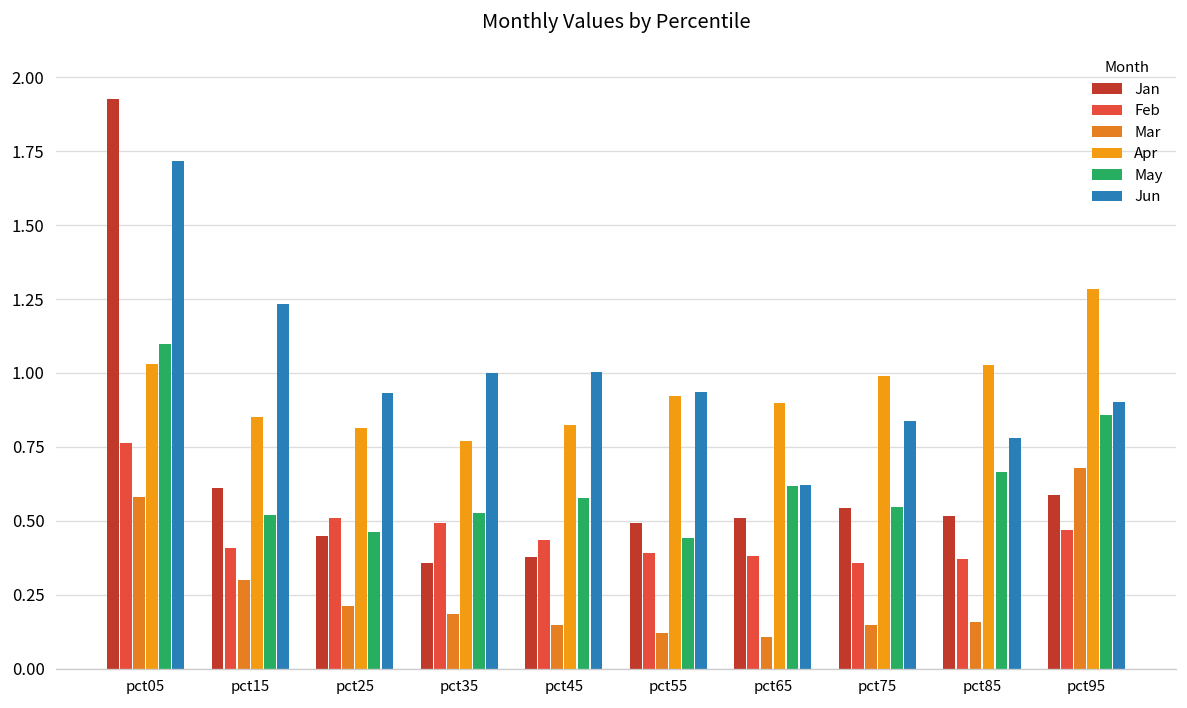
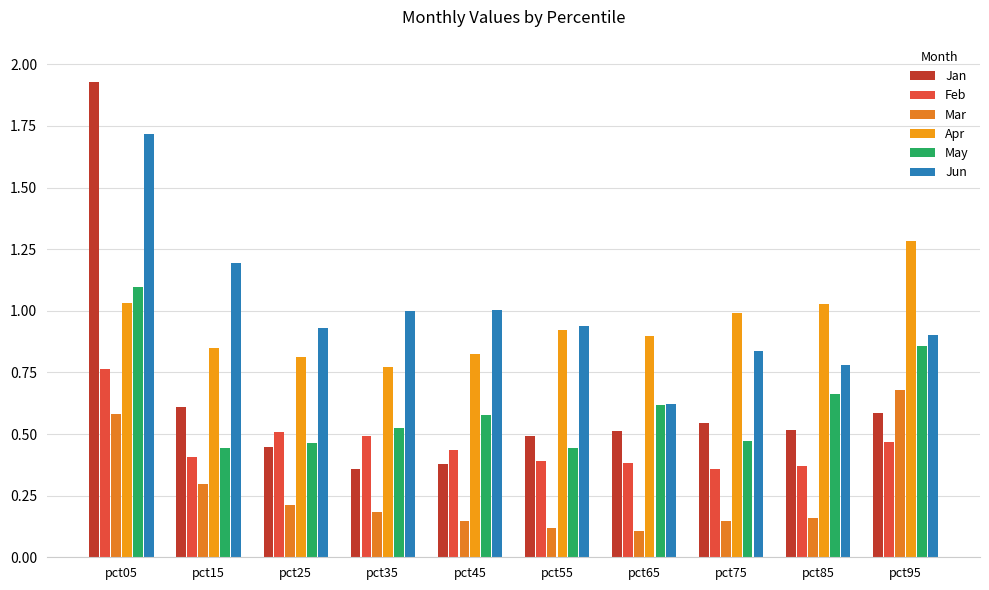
  {
    "May": {
      "pct05": 1.10,
-     "pct15": 0.52,
+     "pct15": 0.44,
      "pct25": 0.46,
      "pct35": 0.53,
      "pct45": 0.58,
      "pct55": 0.44,
      "pct65": 0.62,
-     "pct75": 0.55,
+     "pct75": 0.47,
      "pct85": 0.66,
      "pct95": 0.86
    },
    "Jun": {
      "pct05": 1.72,
-     "pct15": 1.23,
+     "pct15": 1.19,
      "pct25": 0.93,
      "pct35": 1.00,
      "pct45": 1.00,
      "pct55": 0.94,
      "pct65": 0.62,
      "pct75": 0.84,
      "pct85": 0.78,
      "pct95": 0.90
    }
  }
